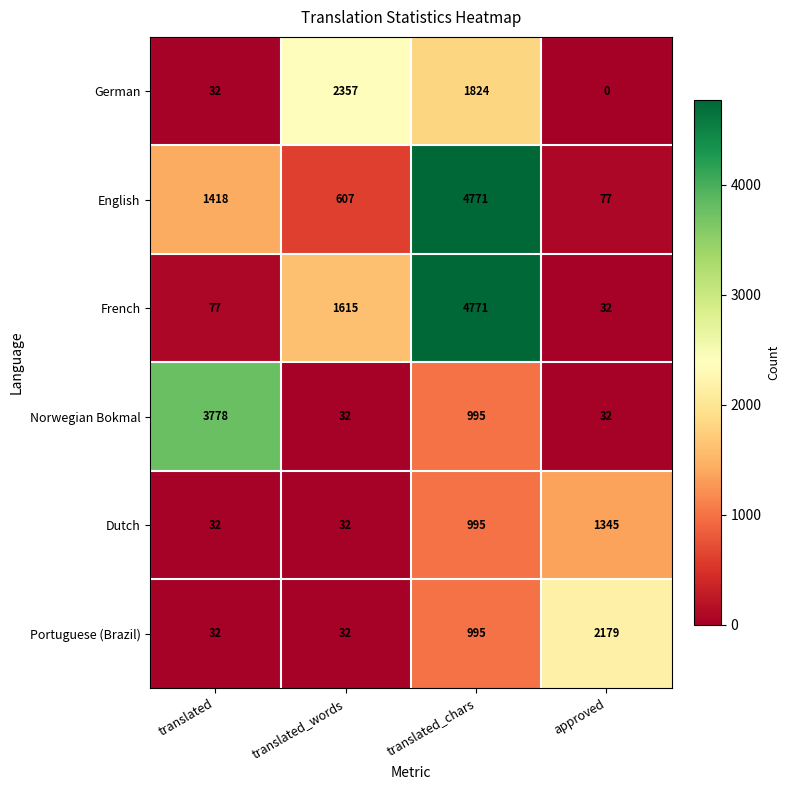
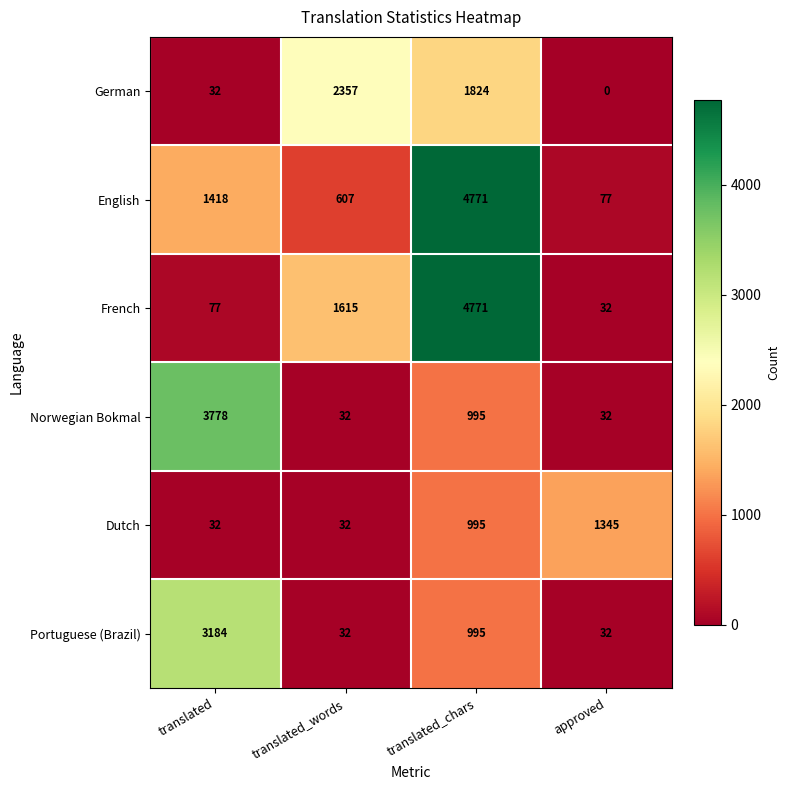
  {
    "German": {
      "translated": 32,
      "translated_words": 2357,
      "translated_chars": 1824,
      "approved": 0
    },
    "English": {
      "translated": 1418,
      "translated_words": 607,
      "translated_chars": 4771,
      "approved": 77
    },
    "French": {
      "translated": 77,
      "translated_words": 1615,
      "translated_chars": 4771,
      "approved": 32
    },
    "Norwegian Bokmal": {
      "translated": 3778,
      "translated_words": 32,
      "translated_chars": 995,
      "approved": 32
    },
    "Dutch": {
      "translated": 32,
      "translated_words": 32,
      "translated_chars": 995,
      "approved": 1345
    },
    "Portuguese (Brazil)": {
-     "translated": 32,
+     "translated": 3184,
      "translated_words": 32,
      "translated_chars": 995,
-     "approved": 2179
+     "approved": 32
    }
  }
